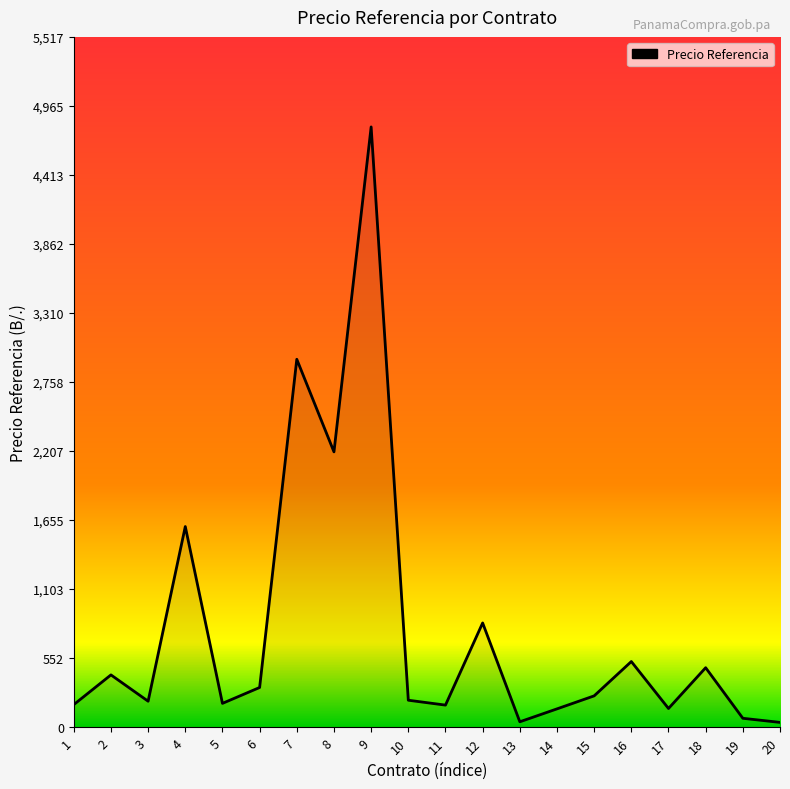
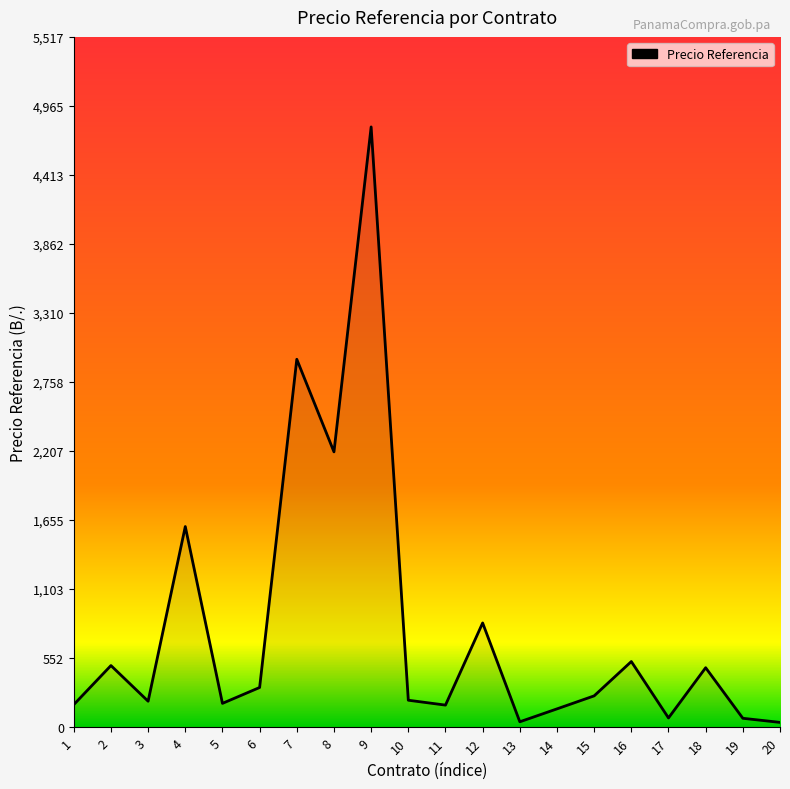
  {
    "1": "180",
-   "2": "420",
+   "2": "490",
    "3": "210",
    "4": "1,600",
    "5": "190",
    "6": "320",
    "7": "2,940",
    "8": "2,200",
    "9": "4,800",
    "10": "220",
    "11": "180",
    "12": "830",
    "13": "40",
    "14": "150",
    "15": "250",
    "16": "520",
-   "17": "150",
+   "17": "70",
    "18": "480",
    "19": "70",
    "20": "40"
  }
